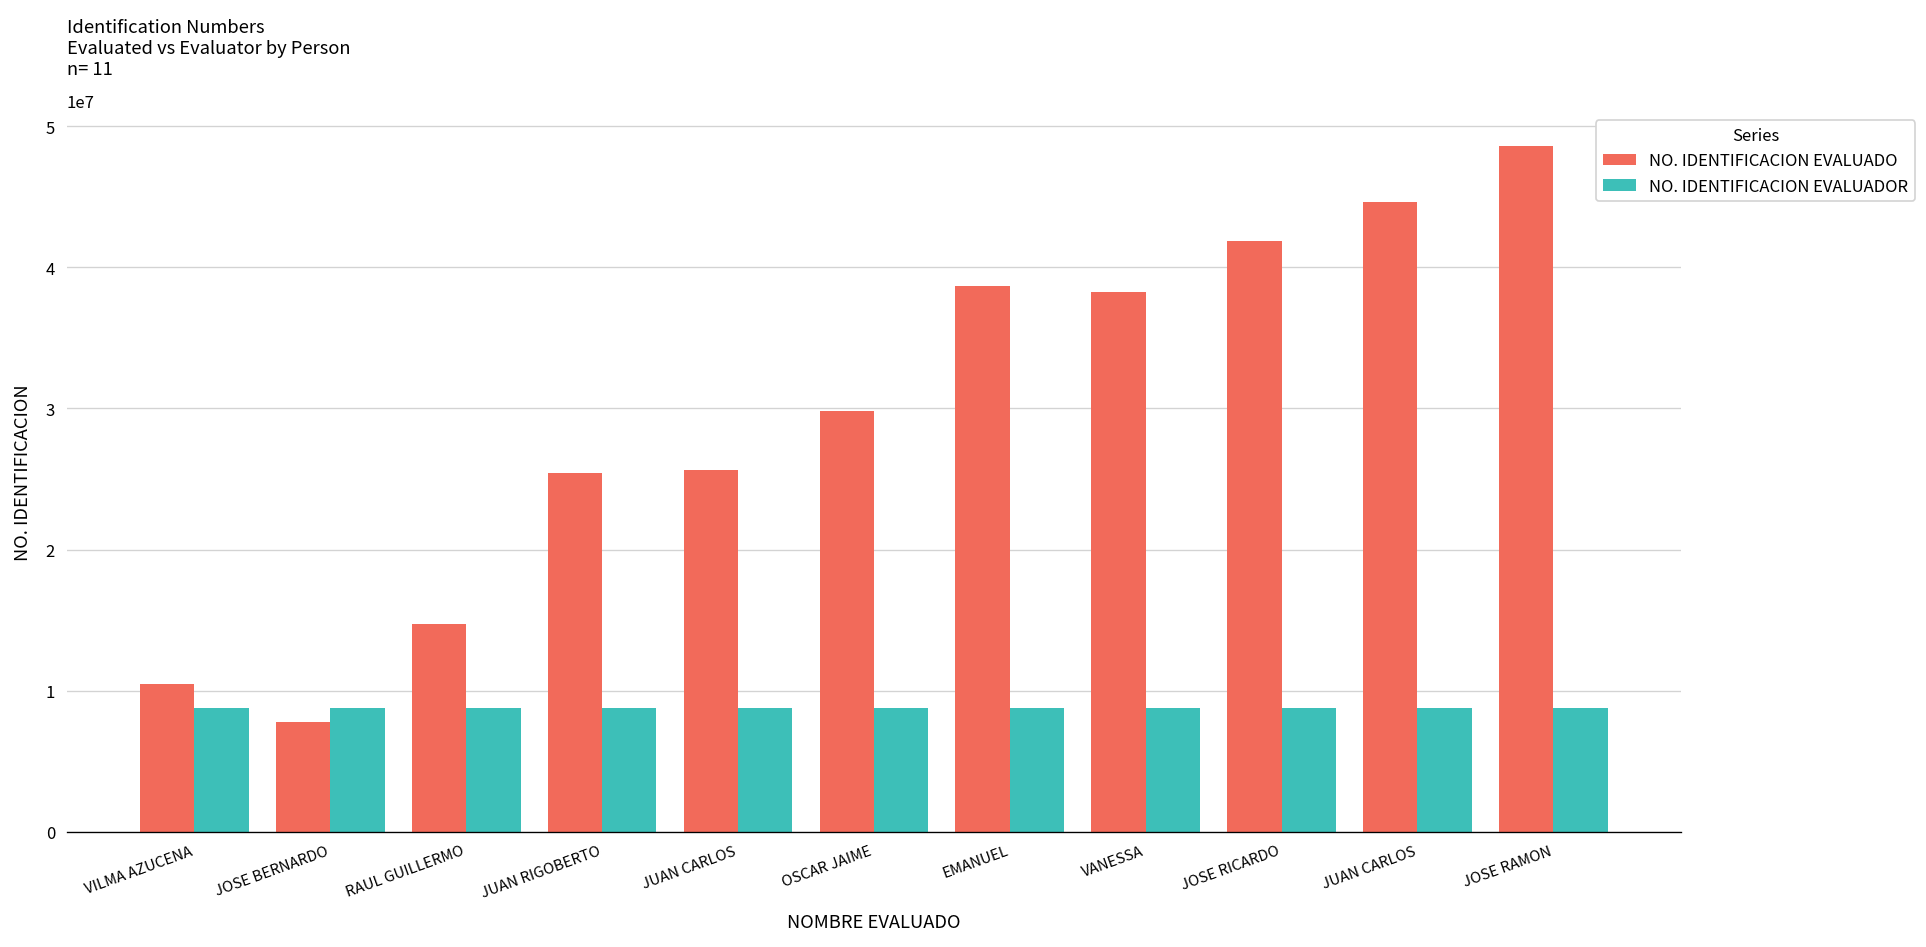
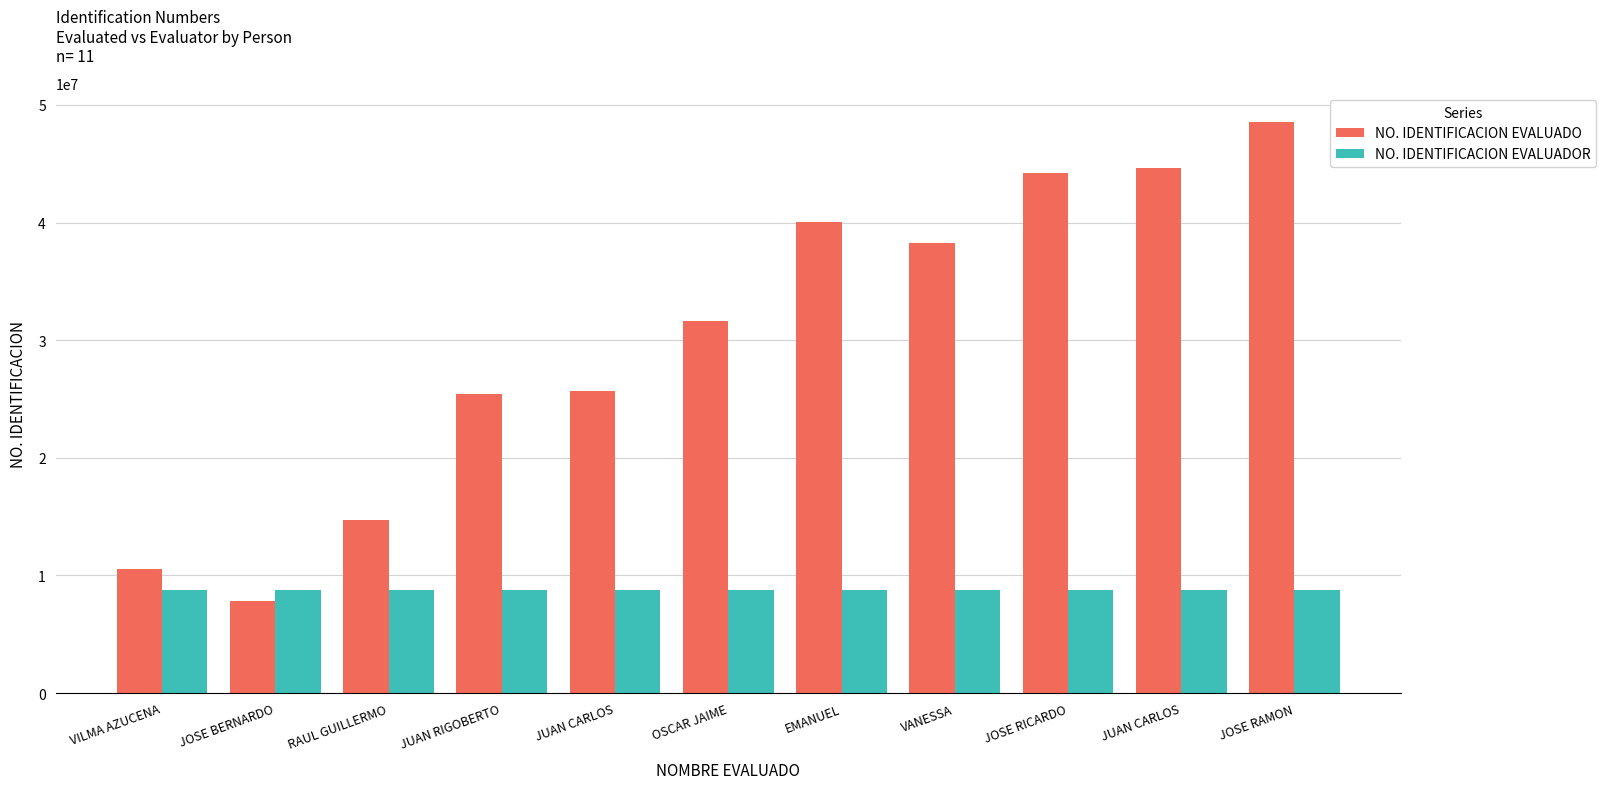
  {
    "NO. IDENTIFICACION EVALUADO": {
      "VILMA AZUCENA": 10500000,
      "JOSE BERNARDO": 7800000,
      "RAUL GUILLERMO": 14700000,
      "JUAN RIGOBERTO": 25400000,
-     "OSCAR JAIME": 29800000,
-     "EMANUEL": 38700000,
+     "OSCAR JAIME": 31700000,
+     "EMANUEL": 40000000,
      "VANESSA": 38300000,
-     "JOSE RICARDO": 41800000,
+     "JOSE RICARDO": 44200000,
      "JOSE RAMON": 48600000
    },
    "NO. IDENTIFICACION EVALUADOR": {
      "VILMA AZUCENA": 8800000,
      "JOSE BERNARDO": 8800000,
      "RAUL GUILLERMO": 8800000,
      "JUAN RIGOBERTO": 8800000,
      "OSCAR JAIME": 8800000,
      "EMANUEL": 8800000,
      "VANESSA": 8800000,
      "JOSE RICARDO": 8800000,
      "JOSE RAMON": 8800000
    }
  }
